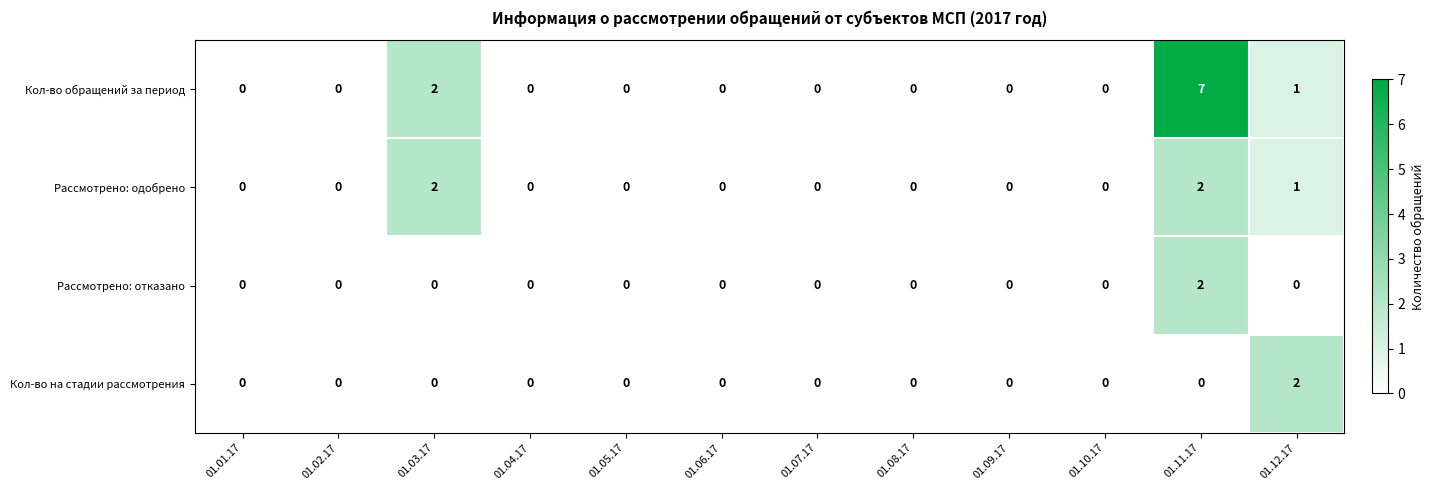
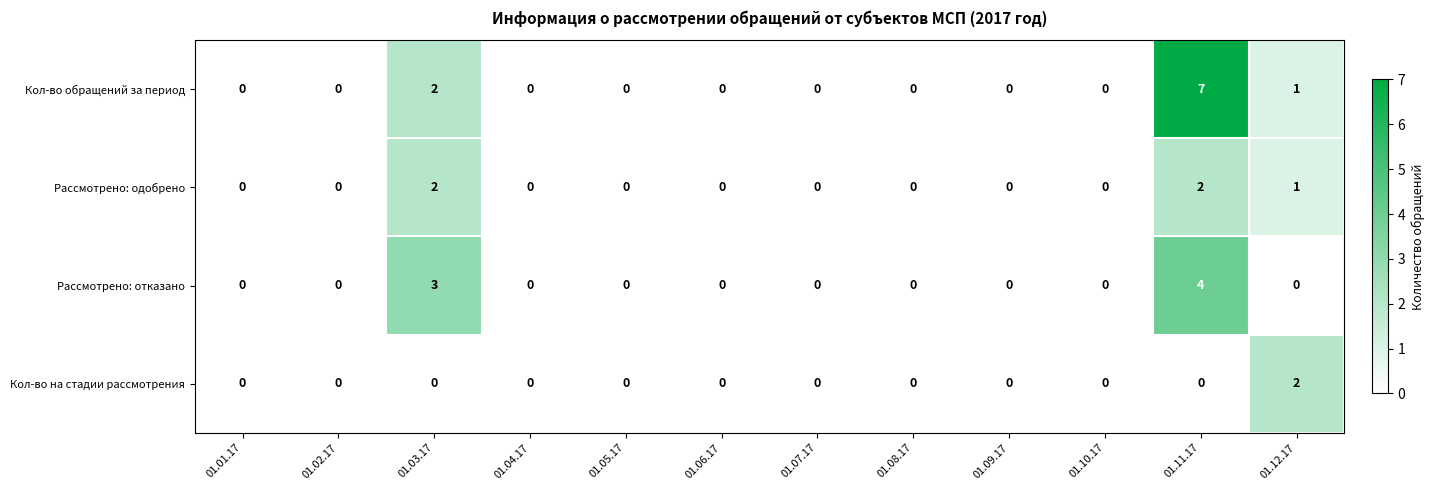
  {
    "Кол-во обращений за период": {
      "01.01.17": 0,
      "01.02.17": 0,
      "01.03.17": 2,
      "01.04.17": 0,
      "01.05.17": 0,
      "01.06.17": 0,
      "01.07.17": 0,
      "01.08.17": 0,
      "01.09.17": 0,
      "01.10.17": 0,
      "01.11.17": 7,
      "01.12.17": 1
    },
    "Рассмотрено: одобрено": {
      "01.01.17": 0,
      "01.02.17": 0,
      "01.03.17": 2,
      "01.04.17": 0,
      "01.05.17": 0,
      "01.06.17": 0,
      "01.07.17": 0,
      "01.08.17": 0,
      "01.09.17": 0,
      "01.10.17": 0,
      "01.11.17": 2,
      "01.12.17": 1
    },
    "Рассмотрено: отказано": {
      "01.01.17": 0,
      "01.02.17": 0,
-     "01.03.17": 0,
+     "01.03.17": 3,
      "01.04.17": 0,
      "01.05.17": 0,
      "01.06.17": 0,
      "01.07.17": 0,
      "01.08.17": 0,
      "01.09.17": 0,
      "01.10.17": 0,
-     "01.11.17": 2,
+     "01.11.17": 4,
      "01.12.17": 0
    },
    "Кол-во на стадии рассмотрения": {
      "01.01.17": 0,
      "01.02.17": 0,
      "01.03.17": 0,
      "01.04.17": 0,
      "01.05.17": 0,
      "01.06.17": 0,
      "01.07.17": 0,
      "01.08.17": 0,
      "01.09.17": 0,
      "01.10.17": 0,
      "01.11.17": 0,
      "01.12.17": 2
    }
  }
